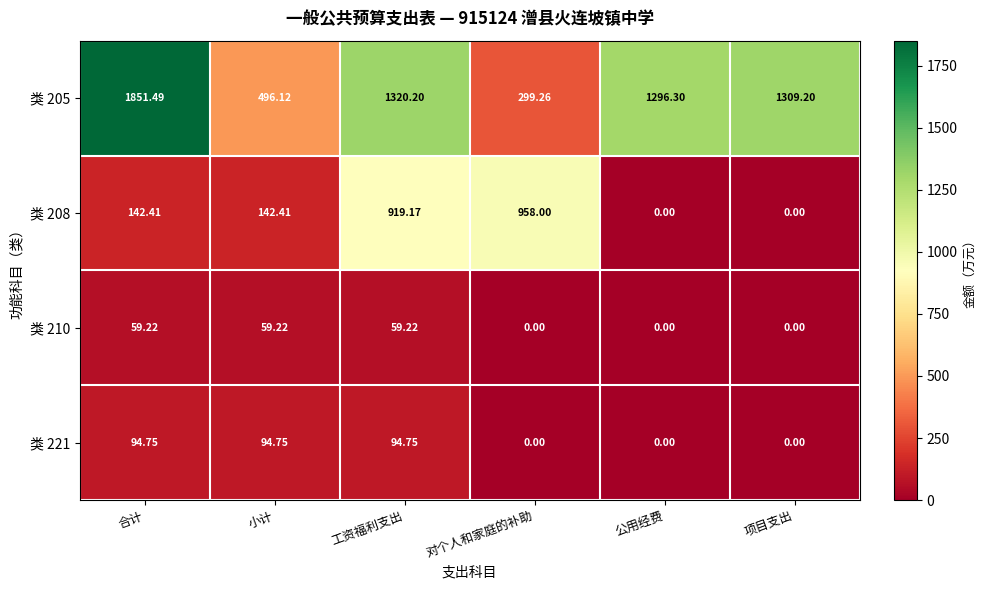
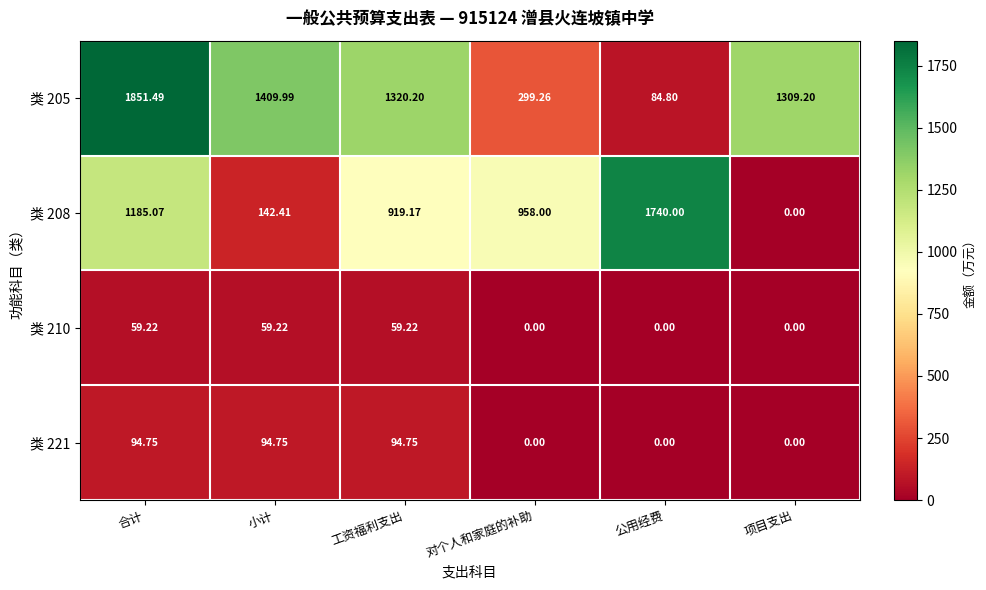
  {
    "类 205": {
      "合计": 1851.49,
-     "小计": 496.12,
+     "小计": 1409.99,
      "工资福利支出": 1320.20,
      "对个人和家庭的补助": 299.26,
-     "公用经费": 1296.30,
+     "公用经费": 84.80,
      "项目支出": 1309.20
    },
    "类 208": {
-     "合计": 142.41,
+     "合计": 1185.07,
      "小计": 142.41,
      "工资福利支出": 919.17,
      "对个人和家庭的补助": 958.00,
-     "公用经费": 0.00,
+     "公用经费": 1740.00,
      "项目支出": 0.00
    },
    "类 210": {
      "合计": 59.22,
      "小计": 59.22,
      "工资福利支出": 59.22,
      "对个人和家庭的补助": 0.00,
      "公用经费": 0.00,
      "项目支出": 0.00
    },
    "类 221": {
      "合计": 94.75,
      "小计": 94.75,
      "工资福利支出": 94.75,
      "对个人和家庭的补助": 0.00,
      "公用经费": 0.00,
      "项目支出": 0.00
    }
  }
